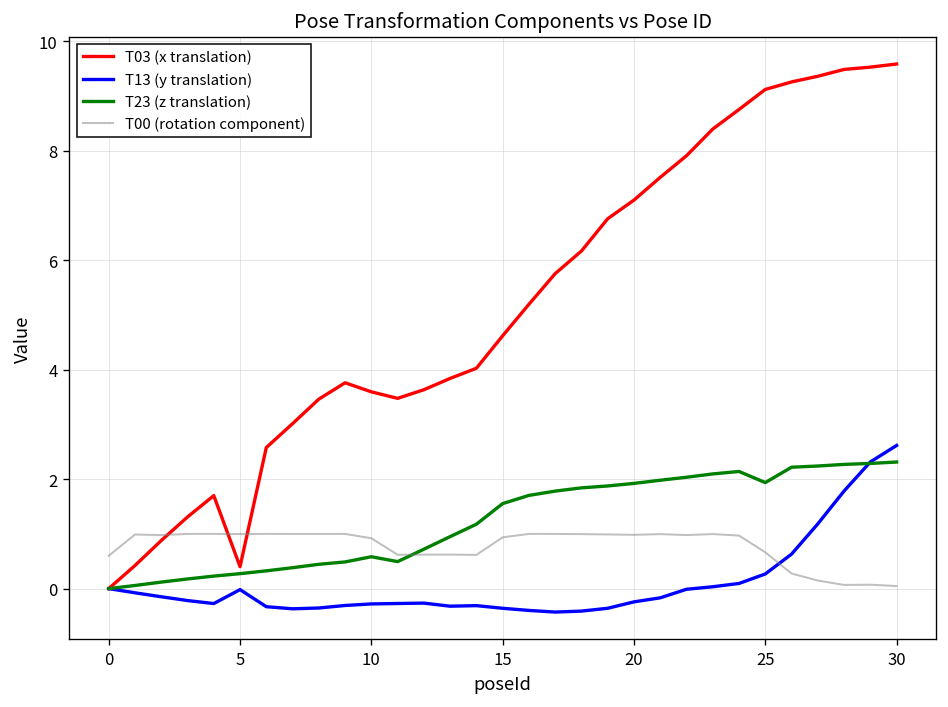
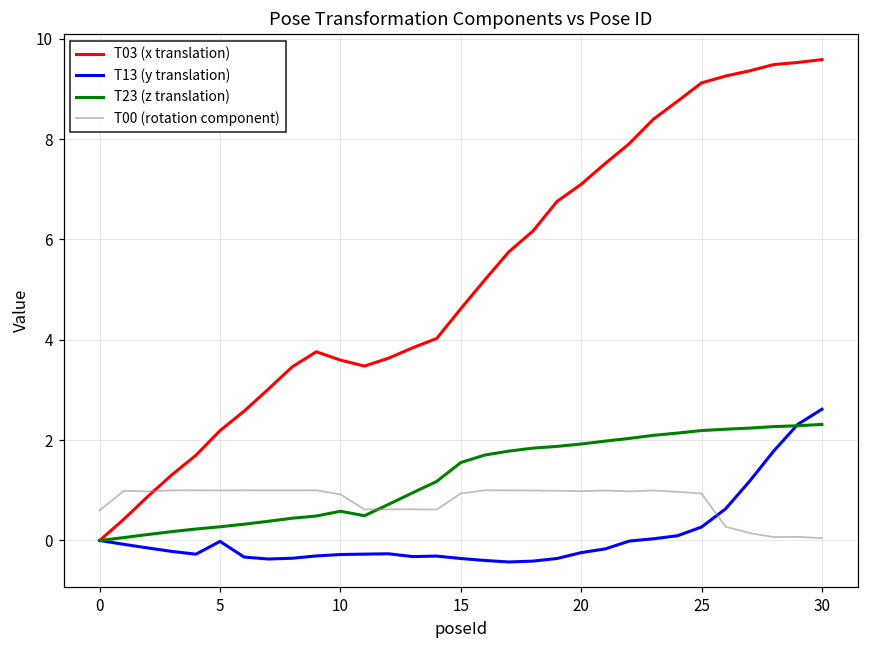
  {
    "T03 (x translation)": {
-     "5": 0.4,
+     "5": 2.2,
      "10": 3.6,
      "15": 4.6,
      "20": 7.1,
      "25": 9.1,
      "30": 9.6
    },
    "T13 (y translation)": {
      "5": 0.0,
      "10": -0.3,
      "15": -0.4,
      "20": -0.2,
      "25": 0.3,
      "30": 2.6
    },
    "T23 (z translation)": {
      "5": 0.3,
      "10": 0.6,
      "15": 1.6,
      "20": 1.9,
-     "25": 1.9,
+     "25": 2.2,
      "30": 2.3
    },
    "T00 (rotation component)": {
      "0": 0.6,
      "5": 1.0,
      "10": 0.9,
      "15": 0.9,
      "20": 1.0,
-     "25": 0.7,
+     "25": 0.9,
      "30": 0.0
    }
  }
